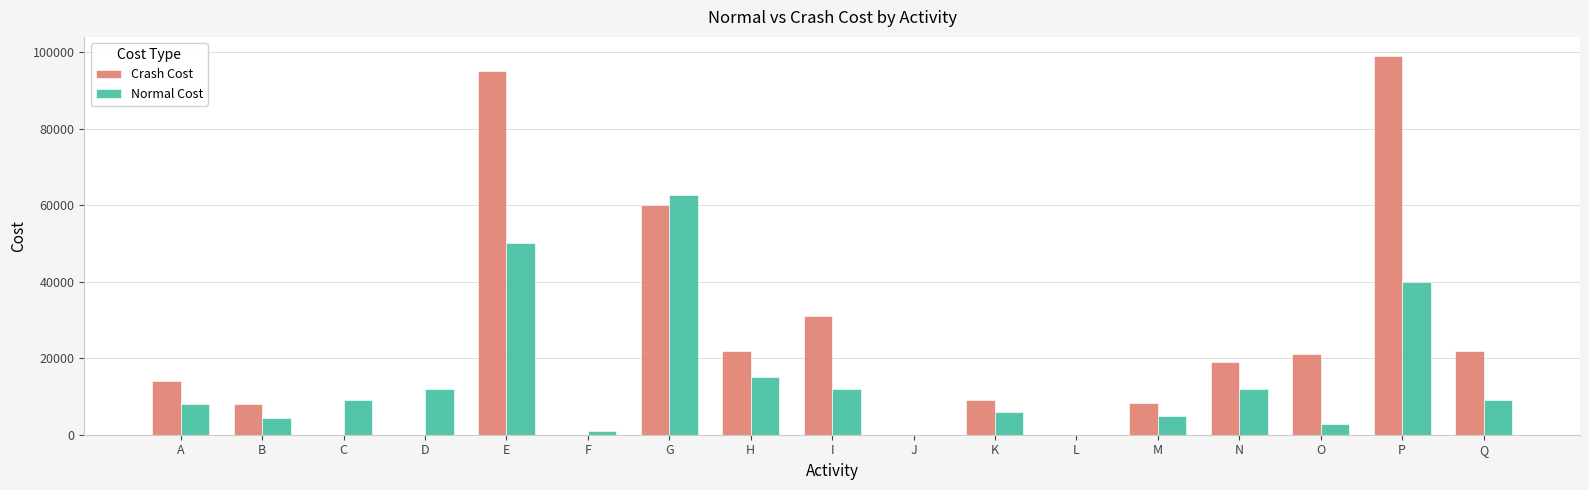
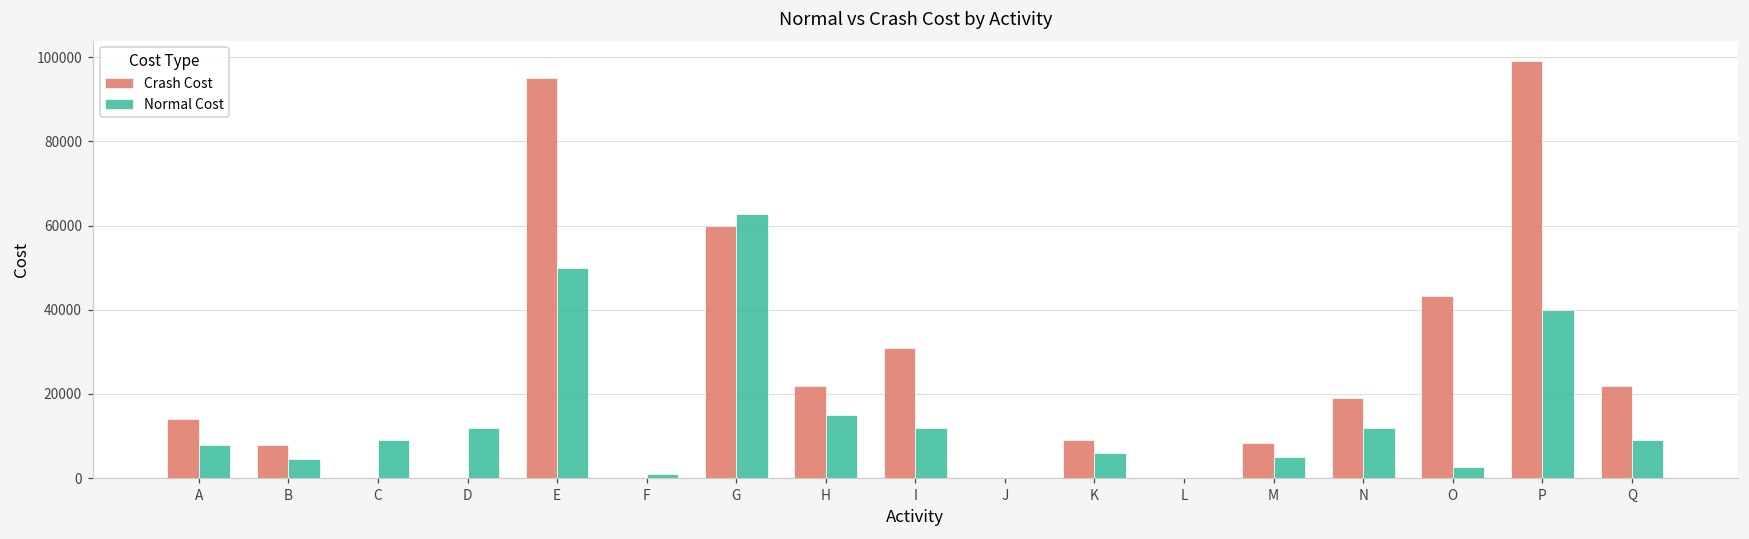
  {
    "Crash Cost": {
      "A": 14000,
      "B": 8000,
      "C": 0,
      "D": 0,
      "E": 95000,
      "F": 0,
      "G": 60000,
      "H": 22000,
      "I": 31000,
      "J": 0,
      "K": 9000,
      "L": 0,
      "M": 8000,
      "N": 19000,
-     "O": 21000,
+     "O": 43000,
      "P": 99000,
      "Q": 22000
    },
    "Normal Cost": {
      "A": 8000,
      "B": 5000,
      "C": 9000,
      "D": 12000,
      "E": 50000,
      "F": 1000,
      "G": 63000,
      "H": 15000,
      "I": 12000,
      "J": 0,
      "K": 6000,
      "L": 0,
      "M": 5000,
      "N": 12000,
      "O": 3000,
      "P": 40000,
      "Q": 9000
    }
  }
